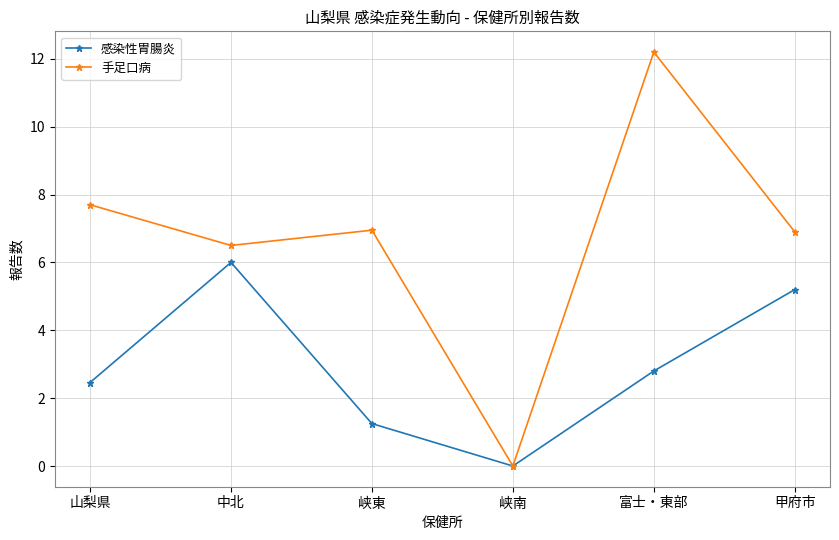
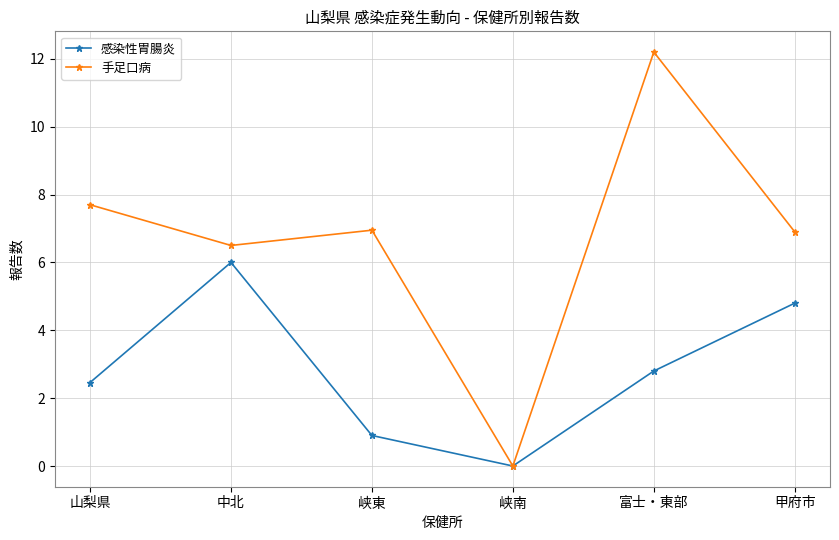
  {
    "感染性胃腸炎": {
      "山梨県": 2.5,
      "中北": 6.0,
-     "峡東": 1.3,
+     "峡東": 0.9,
      "富士・東部": 2.8,
-     "甲府市": 5.2
+     "甲府市": 4.8
    },
    "手足口病": {
      "山梨県": 7.7,
      "中北": 6.5,
      "峡東": 7.0,
      "富士・東部": 12.2,
      "甲府市": 6.9
    }
  }
